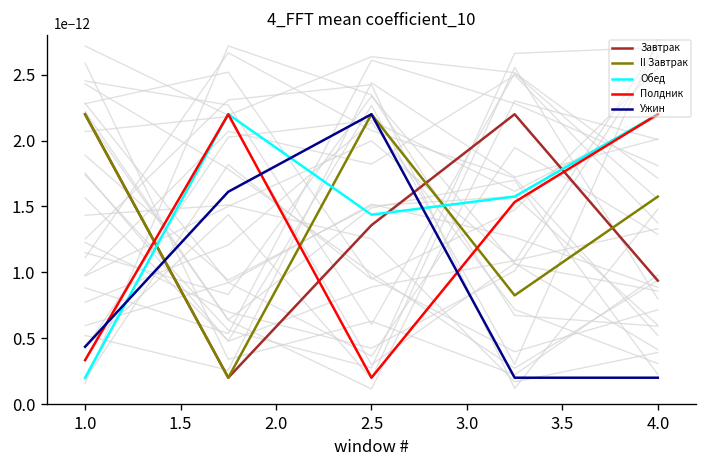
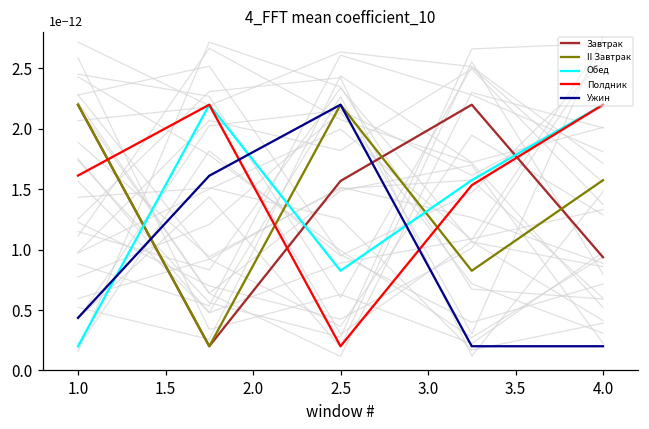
  {
    "Завтрак": {
-     "2.5": 1.36
+     "2.5": 1.57
    },
    "Обед": {
-     "2.5": 1.44
+     "2.5": 0.82
    },
    "Полдник": {
-     "1.0": 0.33
+     "1.0": 1.61
    },
    "Ужин": {
      "4.0": 0.20
    }
  }
